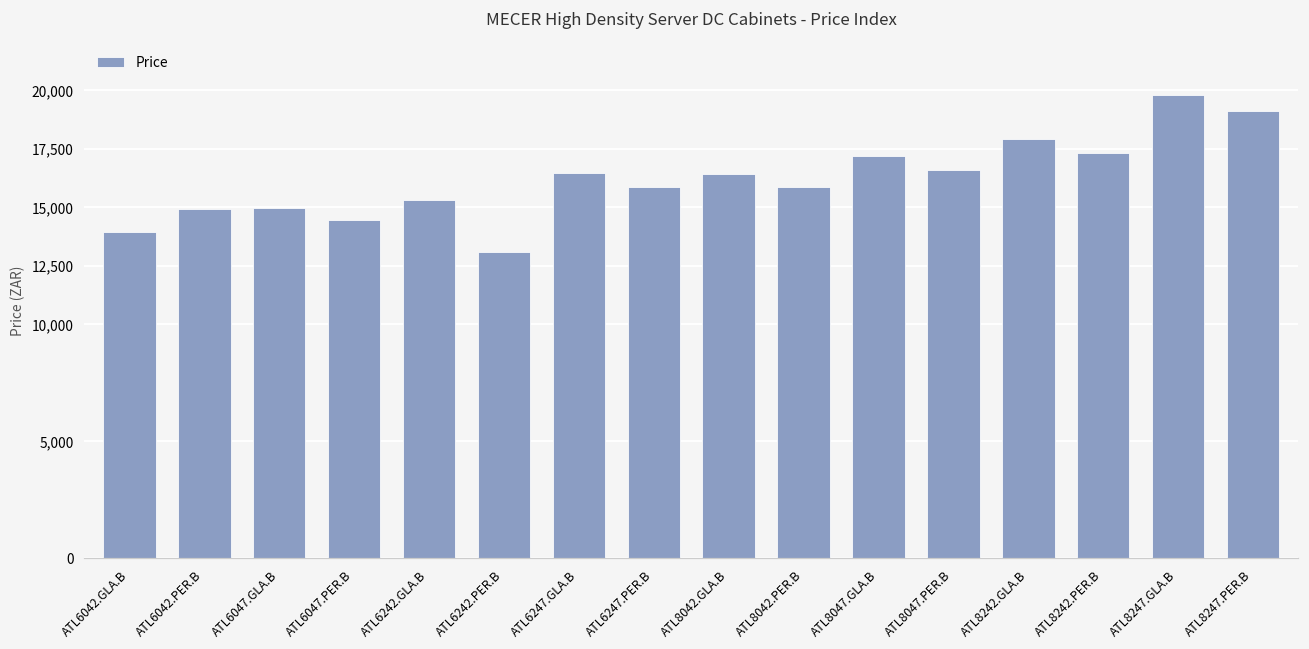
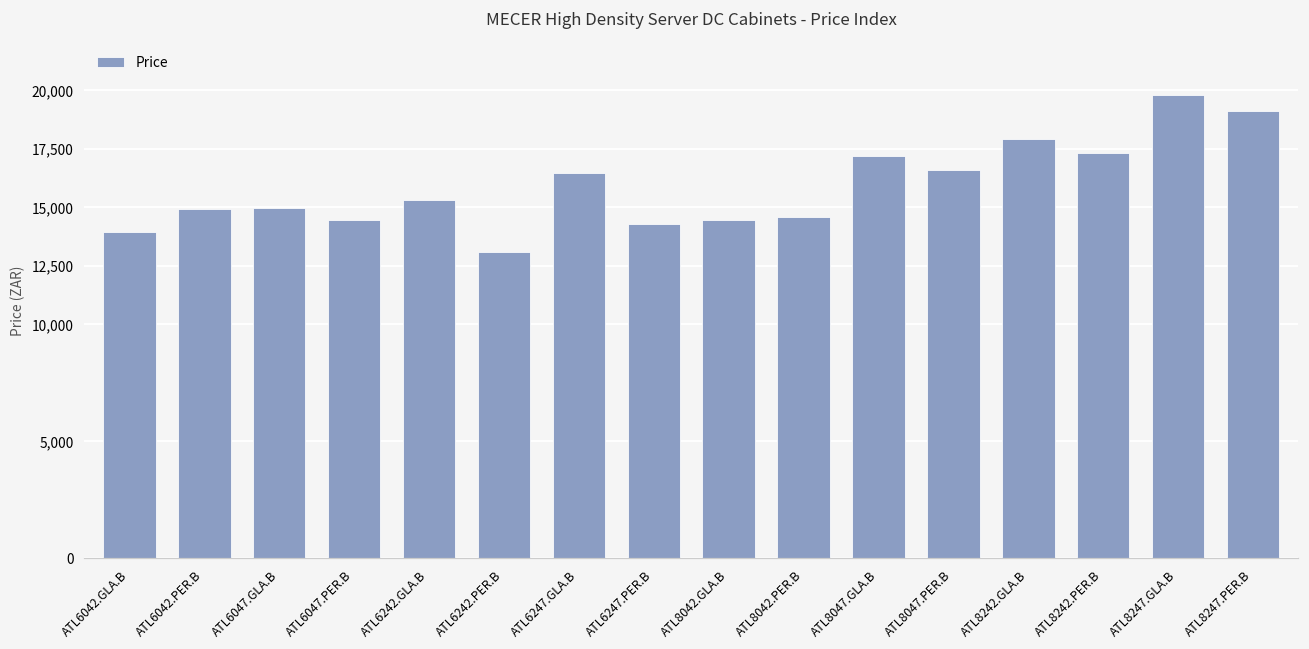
  {
    "ATL6042.GLA.B": "14,000",
    "ATL6042.PER.B": "14,900",
    "ATL6047.GLA.B": "15,000",
    "ATL6047.PER.B": "14,500",
    "ATL6242.GLA.B": "15,300",
    "ATL6242.PER.B": "13,100",
    "ATL6247.GLA.B": "16,500",
-   "ATL6247.PER.B": "15,900",
-   "ATL8042.GLA.B": "16,400",
-   "ATL8042.PER.B": "15,900",
+   "ATL6247.PER.B": "14,300",
+   "ATL8042.GLA.B": "14,500",
+   "ATL8042.PER.B": "14,600",
    "ATL8047.GLA.B": "17,200",
    "ATL8047.PER.B": "16,600",
    "ATL8242.GLA.B": "17,900",
    "ATL8242.PER.B": "17,300",
    "ATL8247.GLA.B": "19,800",
    "ATL8247.PER.B": "19,100"
  }
